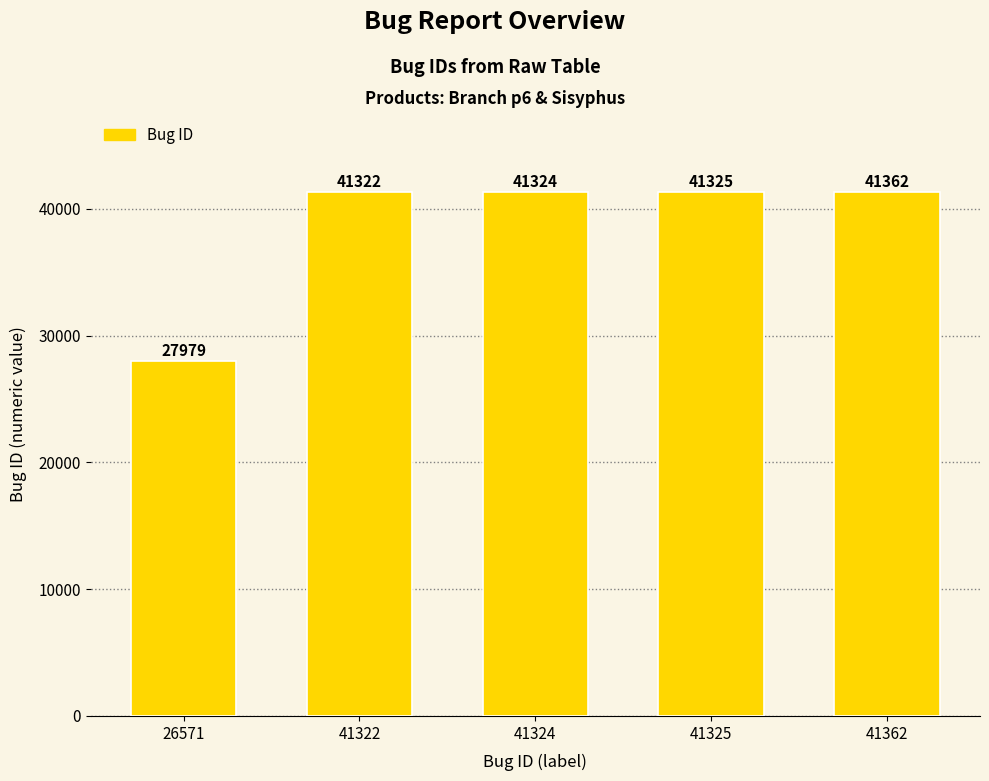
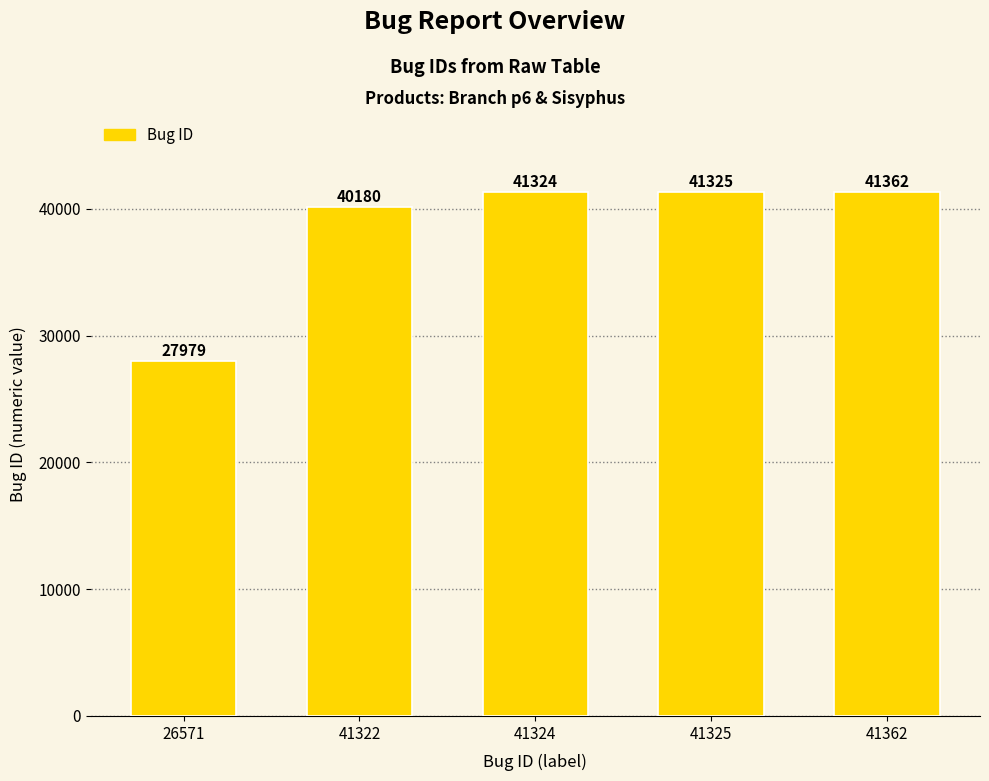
  {
    "26571": 27979,
-   "41322": 41322,
+   "41322": 40180,
    "41324": 41324,
    "41325": 41325,
    "41362": 41362
  }
